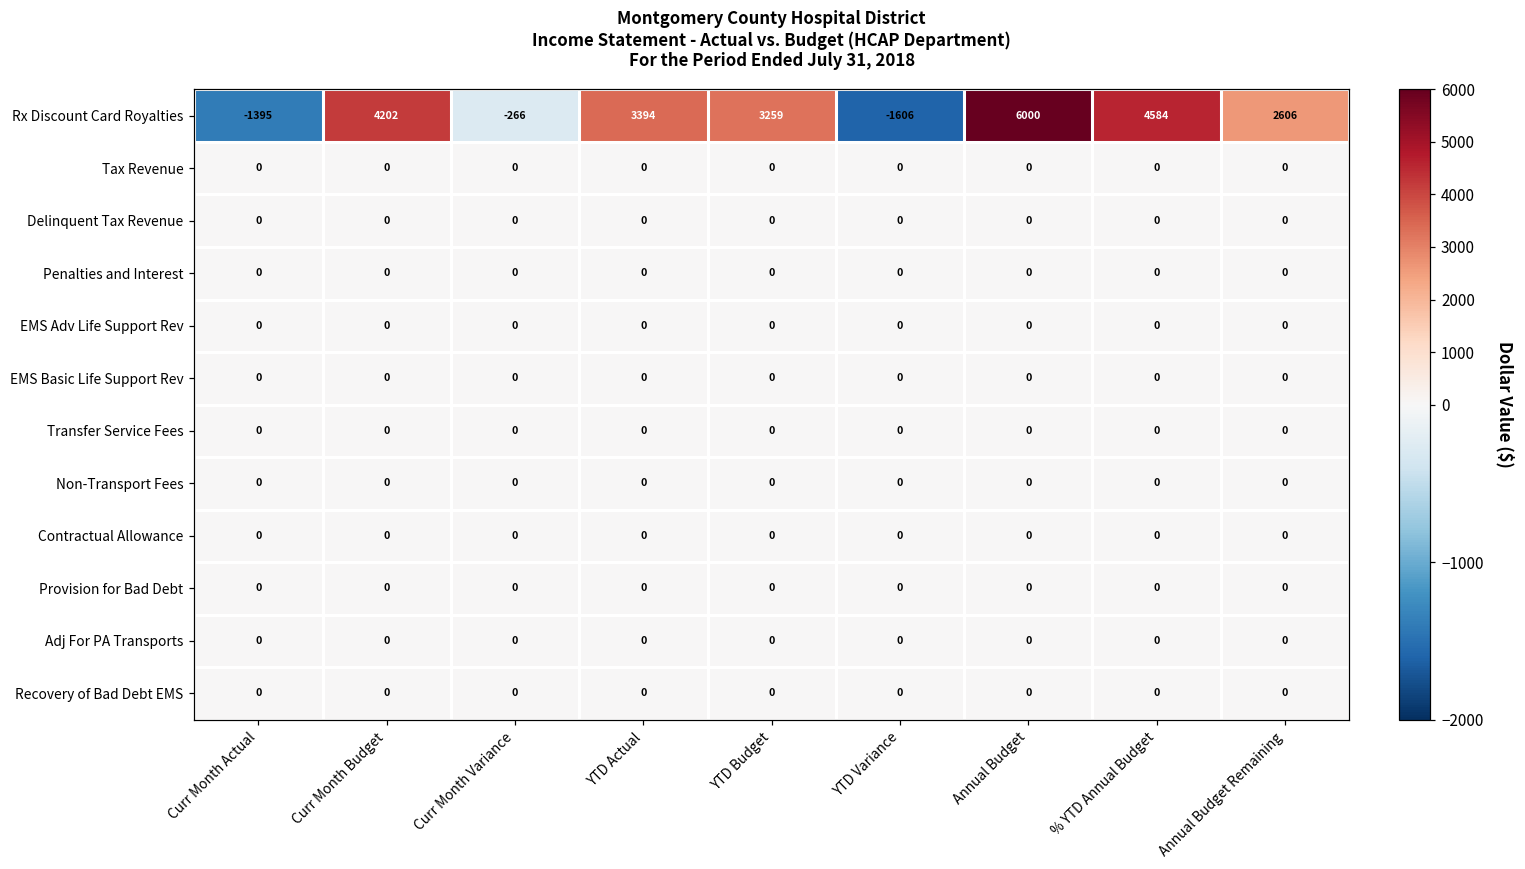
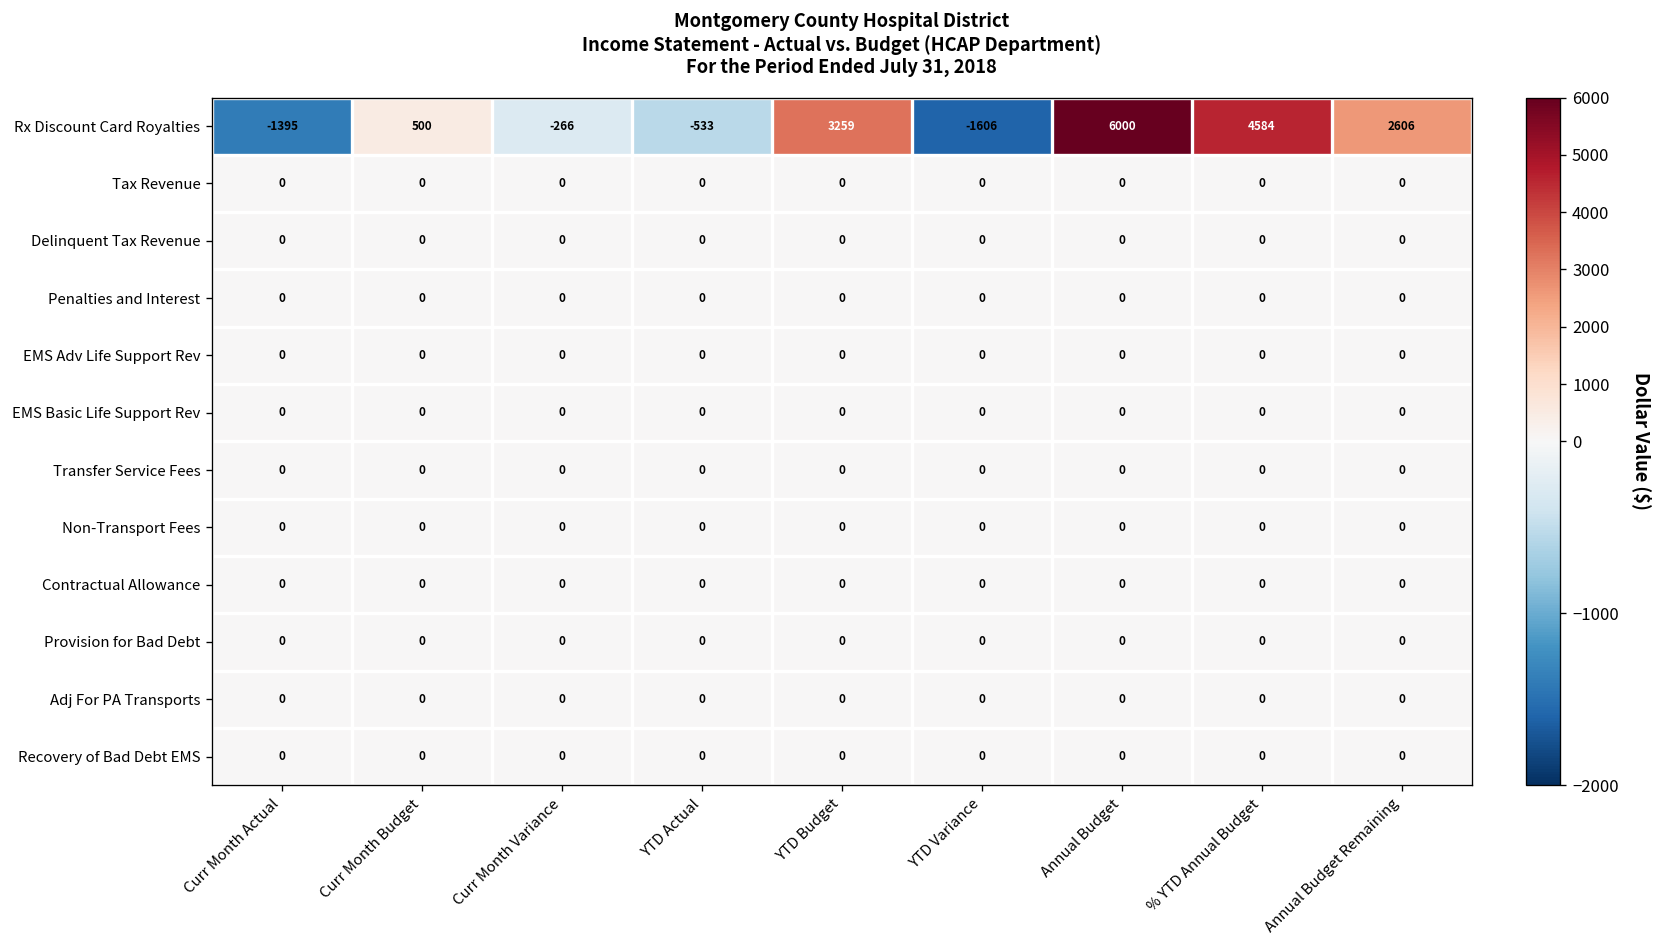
  {
    "Rx Discount Card Royalties": {
      "Curr Month Actual": -1395,
-     "Curr Month Budget": 4202,
+     "Curr Month Budget": 500,
      "Curr Month Variance": -266,
-     "YTD Actual": 3394,
+     "YTD Actual": -533,
      "YTD Budget": 3259,
      "YTD Variance": -1606,
      "Annual Budget": 6000,
      "% YTD Annual Budget": 4584,
      "Annual Budget Remaining": 2606
    },
    "Tax Revenue": {
      "Curr Month Actual": 0,
      "Curr Month Budget": 0,
      "Curr Month Variance": 0,
      "YTD Actual": 0,
      "YTD Budget": 0,
      "YTD Variance": 0,
      "Annual Budget": 0,
      "% YTD Annual Budget": 0,
      "Annual Budget Remaining": 0
    },
    "Delinquent Tax Revenue": {
      "Curr Month Actual": 0,
      "Curr Month Budget": 0,
      "Curr Month Variance": 0,
      "YTD Actual": 0,
      "YTD Budget": 0,
      "YTD Variance": 0,
      "Annual Budget": 0,
      "% YTD Annual Budget": 0,
      "Annual Budget Remaining": 0
    },
    "Penalties and Interest": {
      "Curr Month Actual": 0,
      "Curr Month Budget": 0,
      "Curr Month Variance": 0,
      "YTD Actual": 0,
      "YTD Budget": 0,
      "YTD Variance": 0,
      "Annual Budget": 0,
      "% YTD Annual Budget": 0,
      "Annual Budget Remaining": 0
    },
    "EMS Adv Life Support Rev": {
      "Curr Month Actual": 0,
      "Curr Month Budget": 0,
      "Curr Month Variance": 0,
      "YTD Actual": 0,
      "YTD Budget": 0,
      "YTD Variance": 0,
      "Annual Budget": 0,
      "% YTD Annual Budget": 0,
      "Annual Budget Remaining": 0
    },
    "EMS Basic Life Support Rev": {
      "Curr Month Actual": 0,
      "Curr Month Budget": 0,
      "Curr Month Variance": 0,
      "YTD Actual": 0,
      "YTD Budget": 0,
      "YTD Variance": 0,
      "Annual Budget": 0,
      "% YTD Annual Budget": 0,
      "Annual Budget Remaining": 0
    },
    "Transfer Service Fees": {
      "Curr Month Actual": 0,
      "Curr Month Budget": 0,
      "Curr Month Variance": 0,
      "YTD Actual": 0,
      "YTD Budget": 0,
      "YTD Variance": 0,
      "Annual Budget": 0,
      "% YTD Annual Budget": 0,
      "Annual Budget Remaining": 0
    },
    "Non-Transport Fees": {
      "Curr Month Actual": 0,
      "Curr Month Budget": 0,
      "Curr Month Variance": 0,
      "YTD Actual": 0,
      "YTD Budget": 0,
      "YTD Variance": 0,
      "Annual Budget": 0,
      "% YTD Annual Budget": 0,
      "Annual Budget Remaining": 0
    },
    "Contractual Allowance": {
      "Curr Month Actual": 0,
      "Curr Month Budget": 0,
      "Curr Month Variance": 0,
      "YTD Actual": 0,
      "YTD Budget": 0,
      "YTD Variance": 0,
      "Annual Budget": 0,
      "% YTD Annual Budget": 0,
      "Annual Budget Remaining": 0
    },
    "Provision for Bad Debt": {
      "Curr Month Actual": 0,
      "Curr Month Budget": 0,
      "Curr Month Variance": 0,
      "YTD Actual": 0,
      "YTD Budget": 0,
      "YTD Variance": 0,
      "Annual Budget": 0,
      "% YTD Annual Budget": 0,
      "Annual Budget Remaining": 0
    },
    "Adj For PA Transports": {
      "Curr Month Actual": 0,
      "Curr Month Budget": 0,
      "Curr Month Variance": 0,
      "YTD Actual": 0,
      "YTD Budget": 0,
      "YTD Variance": 0,
      "Annual Budget": 0,
      "% YTD Annual Budget": 0,
      "Annual Budget Remaining": 0
    },
    "Recovery of Bad Debt EMS": {
      "Curr Month Actual": 0,
      "Curr Month Budget": 0,
      "Curr Month Variance": 0,
      "YTD Actual": 0,
      "YTD Budget": 0,
      "YTD Variance": 0,
      "Annual Budget": 0,
      "% YTD Annual Budget": 0,
      "Annual Budget Remaining": 0
    }
  }
